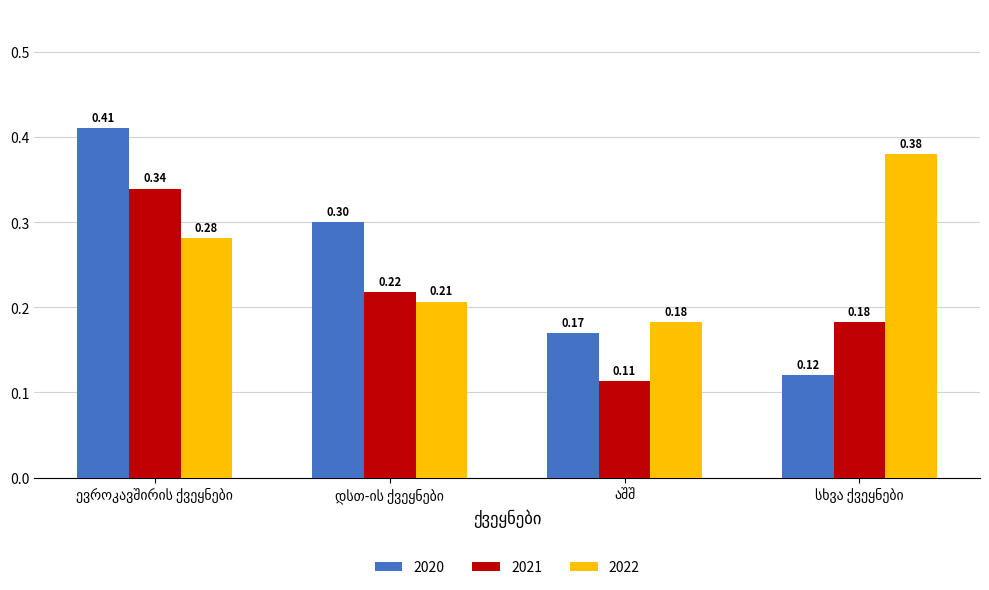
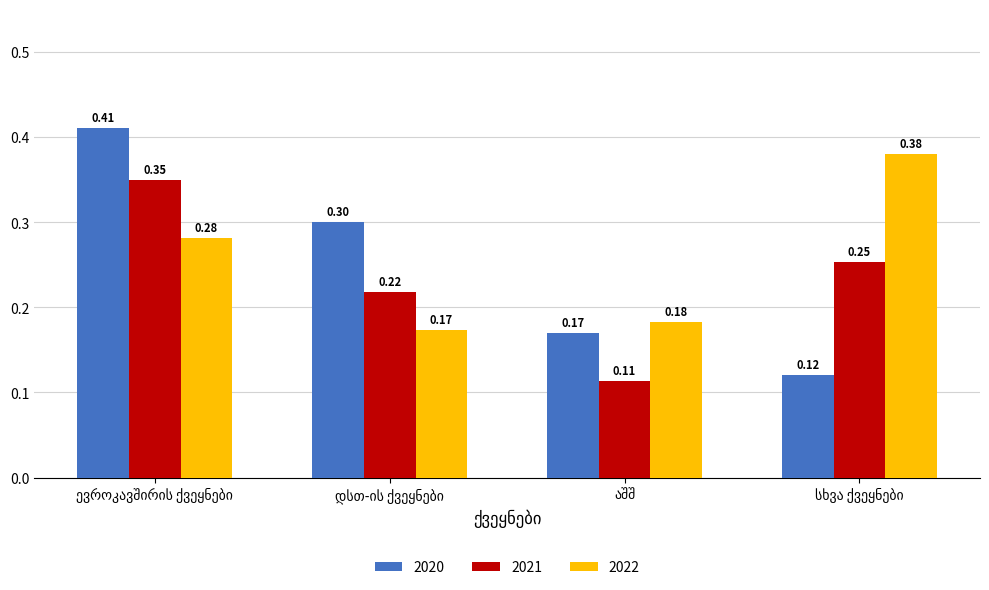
  {
    "2020": {
      "ევროკავშირის ქვეყნები": 0.41,
      "დსთ-ის ქვეყნები": 0.30,
      "აშშ": 0.17,
      "სხვა ქვეყნები": 0.12
    },
    "2021": {
-     "ევროკავშირის ქვეყნები": 0.34,
+     "ევროკავშირის ქვეყნები": 0.35,
      "დსთ-ის ქვეყნები": 0.22,
      "აშშ": 0.11,
-     "სხვა ქვეყნები": 0.18
+     "სხვა ქვეყნები": 0.25
    },
    "2022": {
      "ევროკავშირის ქვეყნები": 0.28,
-     "დსთ-ის ქვეყნები": 0.21,
+     "დსთ-ის ქვეყნები": 0.17,
      "აშშ": 0.18,
      "სხვა ქვეყნები": 0.38
    }
  }
